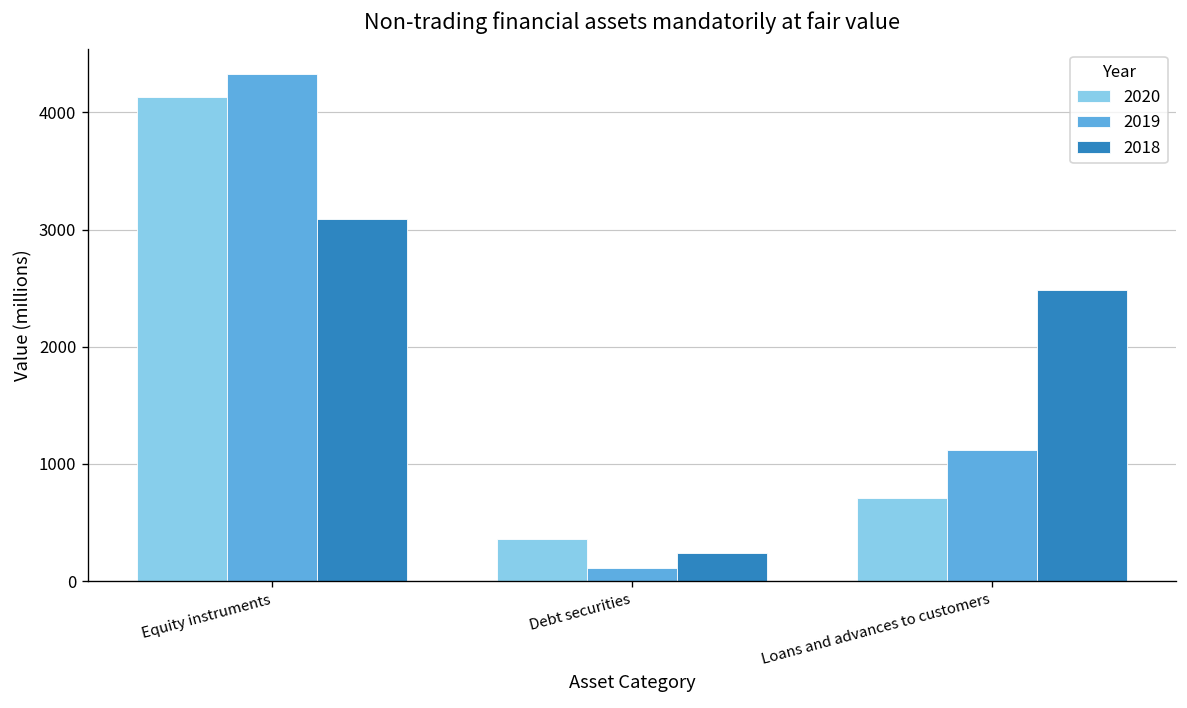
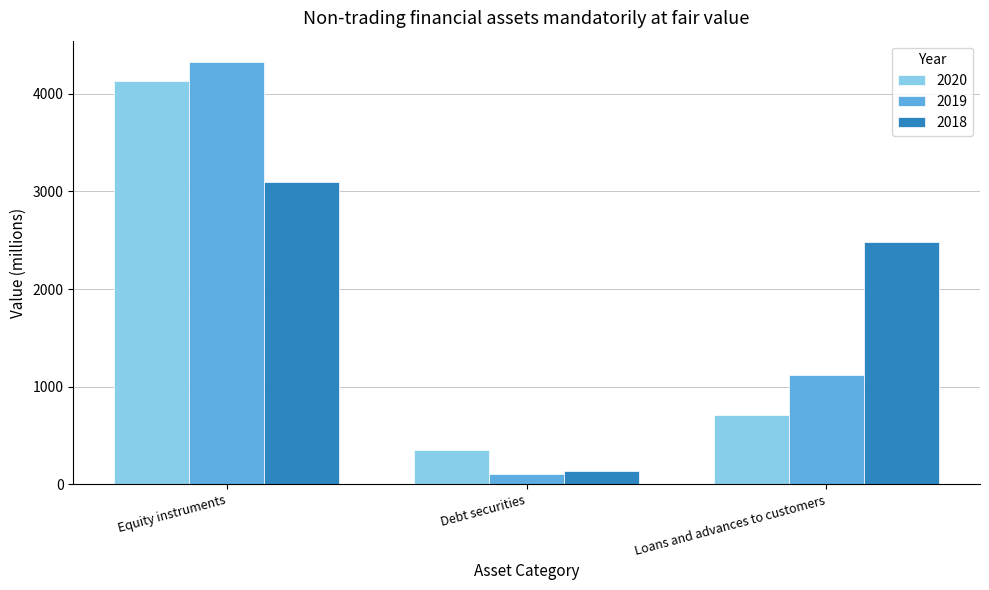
  {
    "2018": {
      "Equity instruments": 3100,
-     "Debt securities": 200,
+     "Debt securities": 100,
      "Loans and advances to customers": 2500
    }
  }
